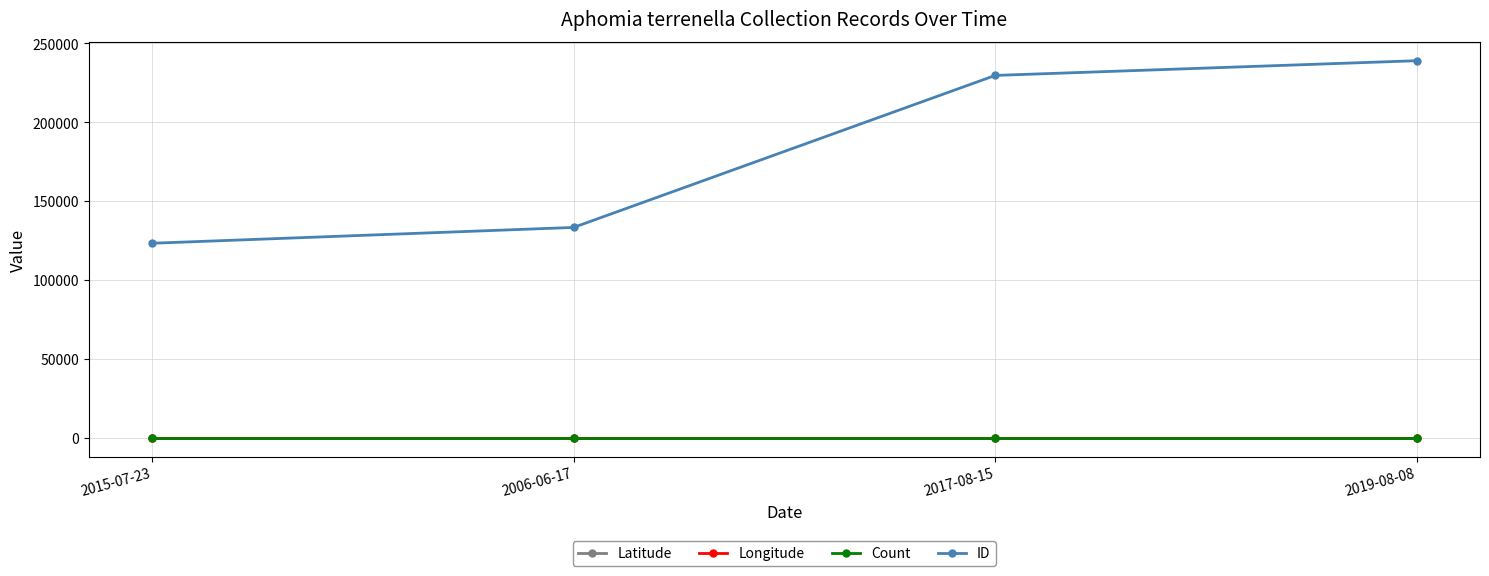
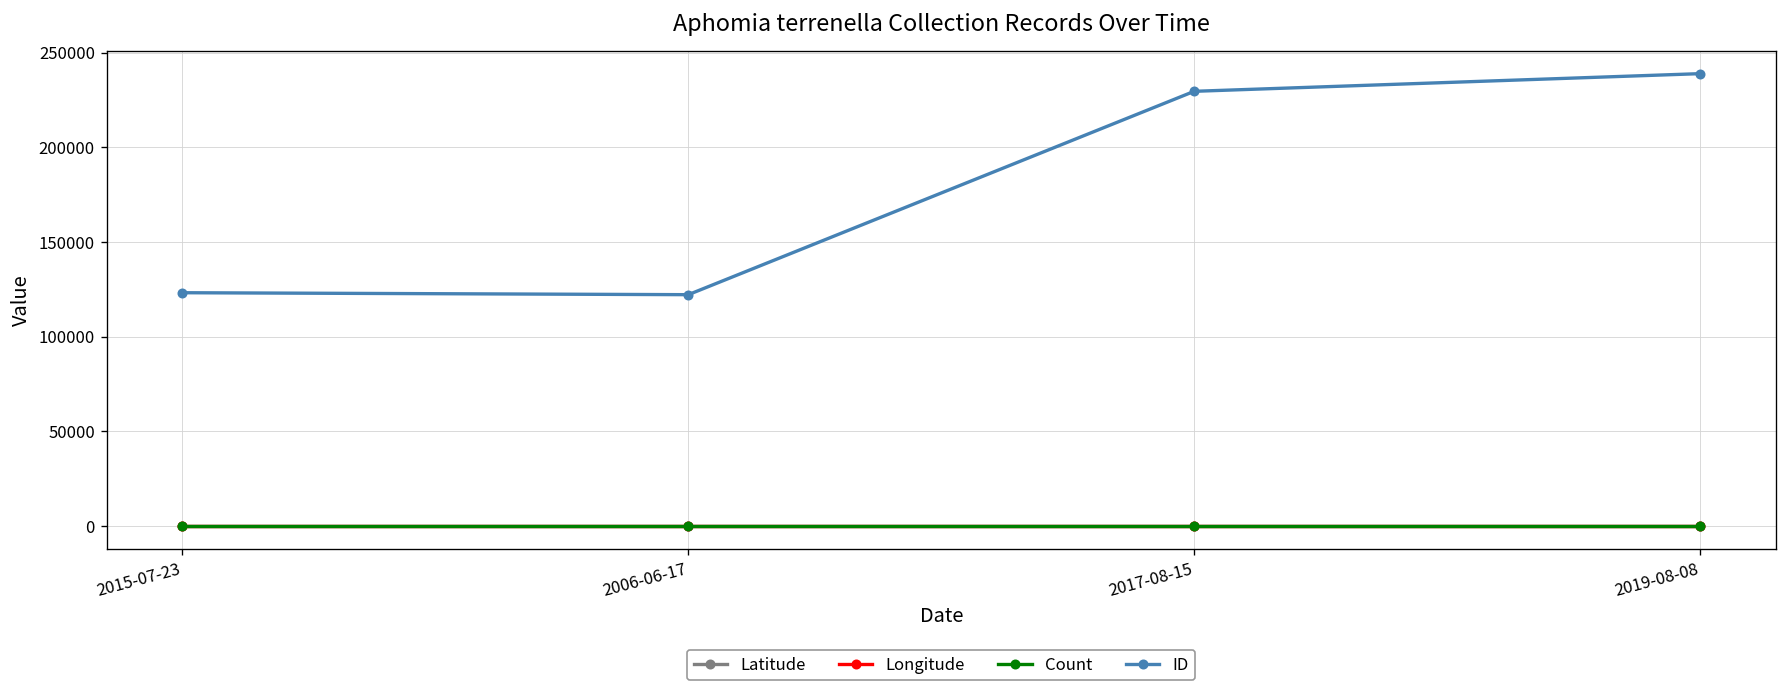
  {
    "ID": {
      "2015-07-23": 123000,
-     "2006-06-17": 133000,
+     "2006-06-17": 122000,
      "2017-08-15": 230000,
      "2019-08-08": 239000
    }
  }
